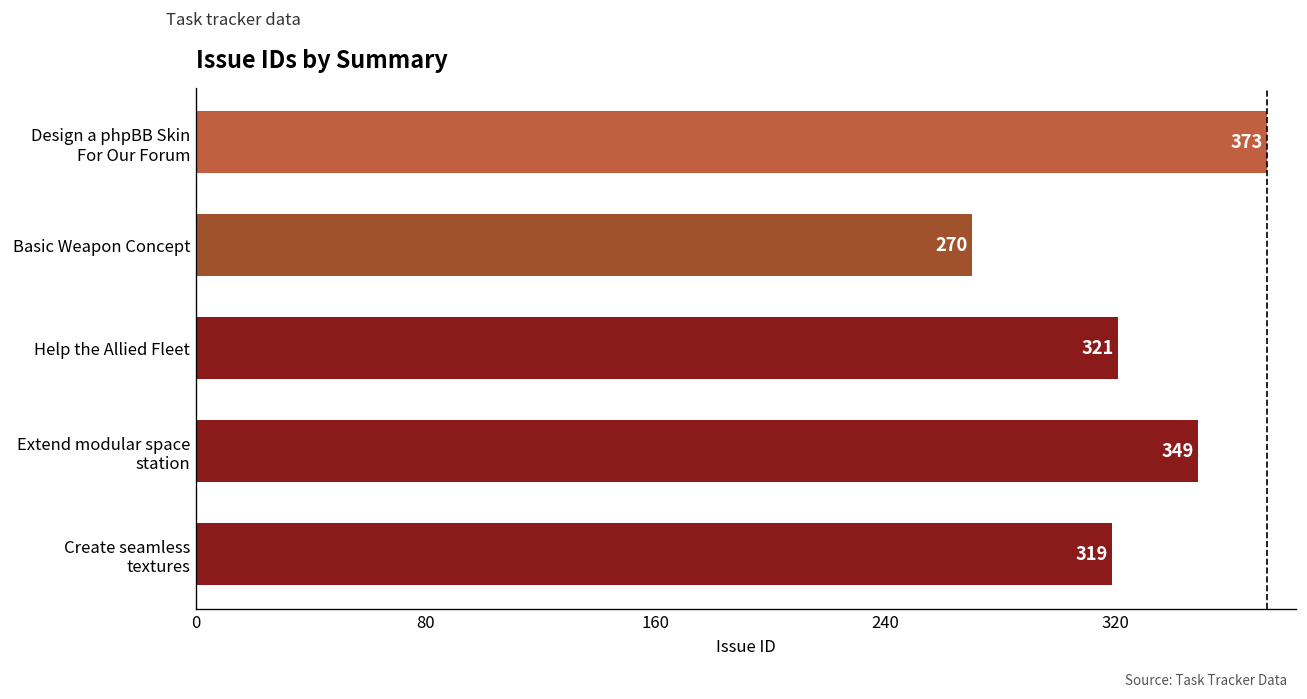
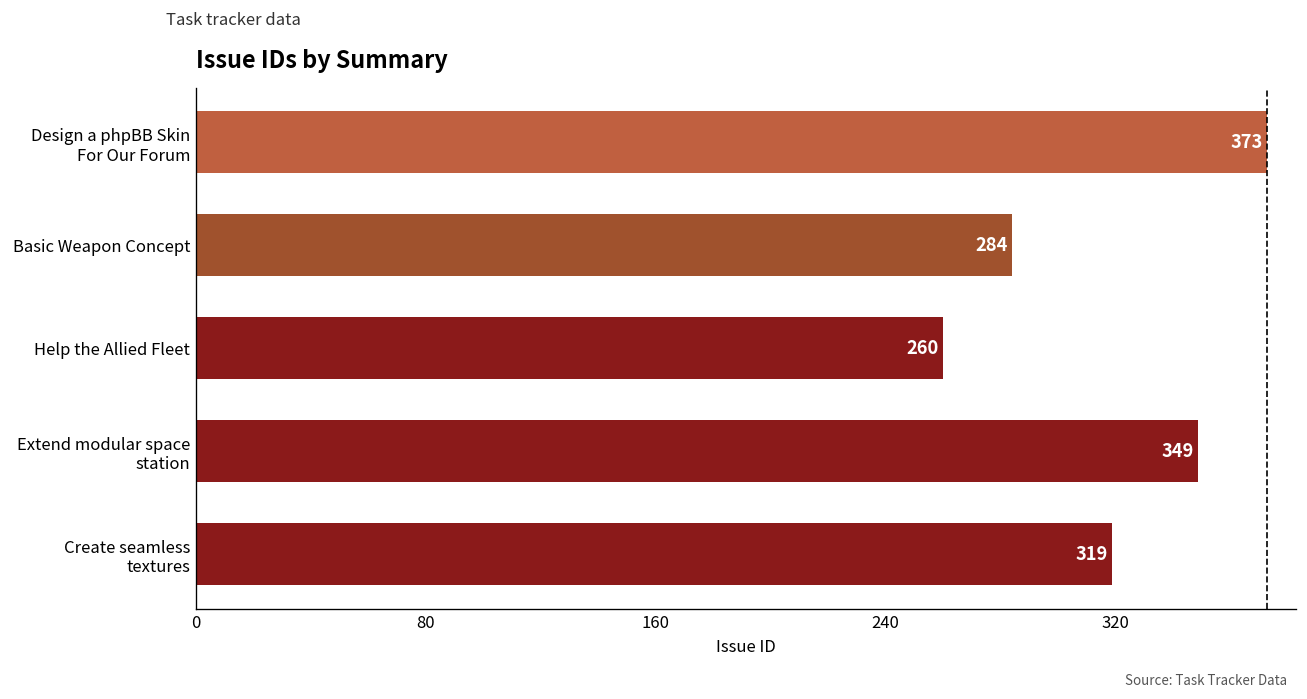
  {
    "Design a phpBB Skin For Our Forum": 373,
-   "Basic Weapon Concept": 270,
-   "Help the Allied Fleet": 321,
+   "Basic Weapon Concept": 284,
+   "Help the Allied Fleet": 260,
    "Extend modular space station": 349,
    "Create seamless textures": 319
  }
